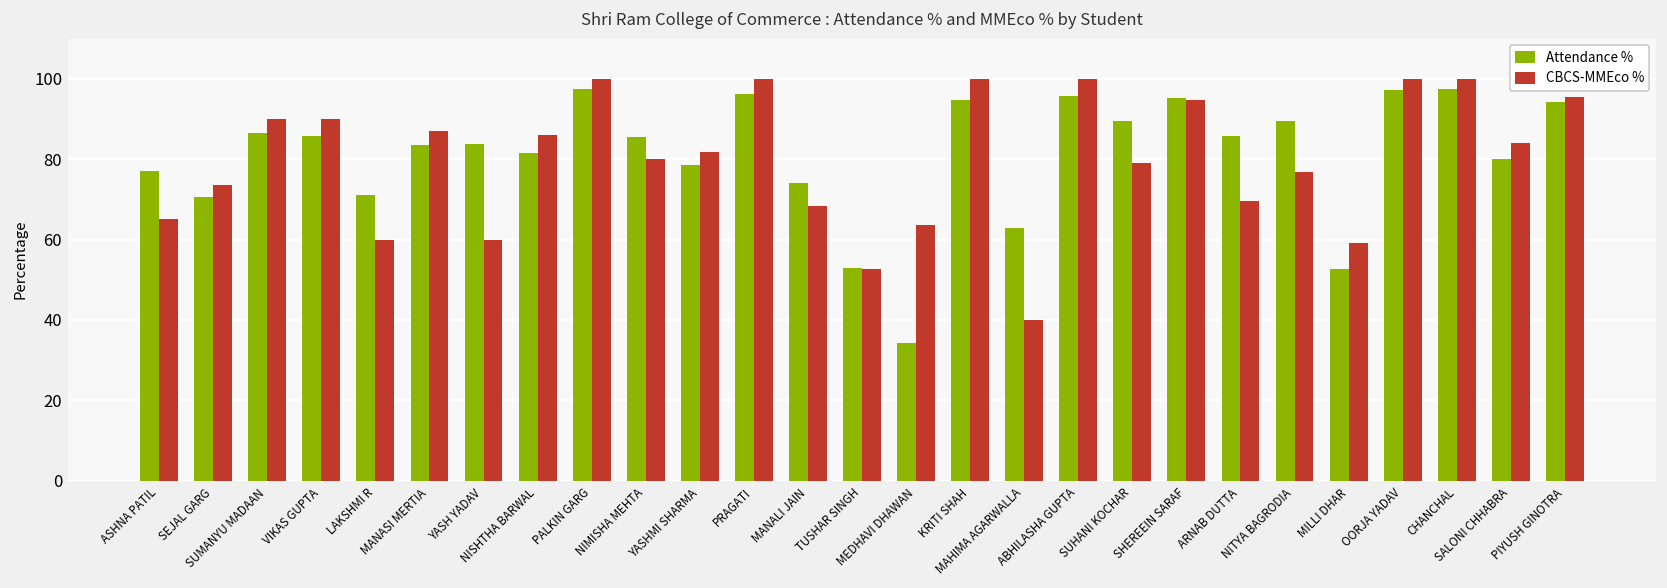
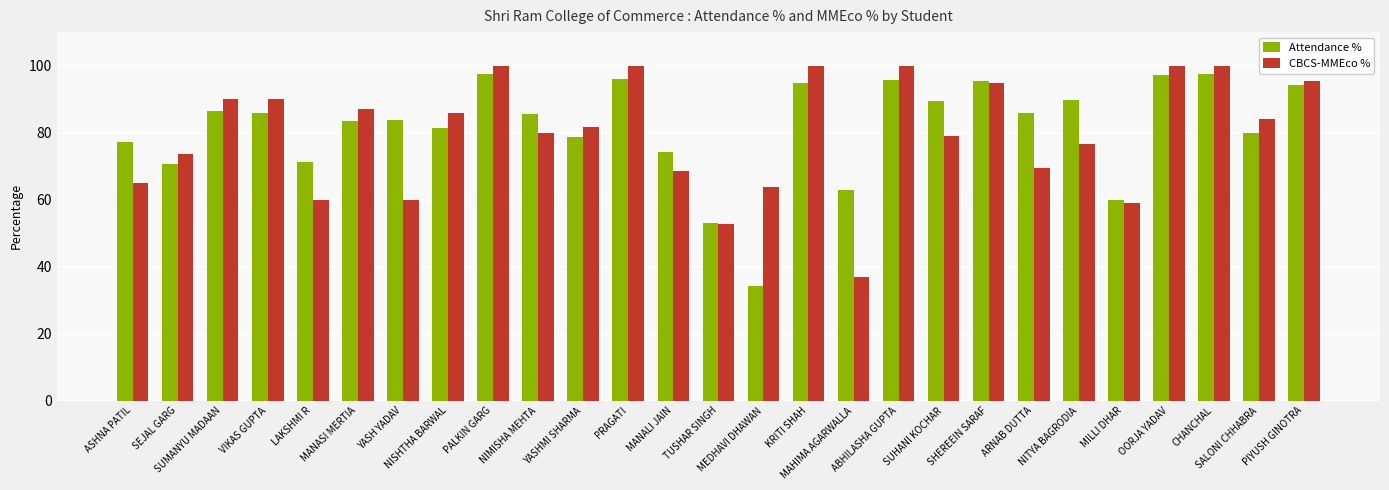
  {
    "Attendance %": {
      "ASHNA PATIL": 77,
      "SEJAL GARG": 71,
      "SUMANYU MADAAN": 86,
      "VIKAS GUPTA": 86,
      "LAKSHMI R": 71,
      "MANASI MERTIA": 83,
      "YASH YADAV": 84,
      "NISHTHA BARWAL": 81,
      "PALKIN GARG": 97,
      "NIMISHA MEHTA": 86,
      "YASHMI SHARMA": 79,
      "PRAGATI": 96,
      "MANALI JAIN": 74,
      "TUSHAR SINGH": 53,
      "MEDHAVI DHAWAN": 34,
      "KRITI SHAH": 95,
      "MAHIMA AGARWALLA": 63,
      "ABHILASHA GUPTA": 96,
      "SUHANI KOCHAR": 89,
      "SHEREEIN SARAF": 95,
      "ARNAB DUTTA": 86,
      "NITYA BAGRODIA": 90,
-     "MILLI DHAR": 53,
+     "MILLI DHAR": 60,
      "OORJA YADAV": 97,
      "CHANCHAL": 97,
      "SALONI CHHABRA": 80,
      "PIYUSH GINOTRA": 94
    },
    "CBCS-MMEco %": {
      "ASHNA PATIL": 65,
      "SEJAL GARG": 74,
      "SUMANYU MADAAN": 90,
      "VIKAS GUPTA": 90,
      "LAKSHMI R": 60,
      "MANASI MERTIA": 87,
      "YASH YADAV": 60,
      "NISHTHA BARWAL": 86,
      "PALKIN GARG": 100,
      "NIMISHA MEHTA": 80,
      "YASHMI SHARMA": 82,
      "PRAGATI": 100,
      "MANALI JAIN": 68,
      "TUSHAR SINGH": 53,
      "MEDHAVI DHAWAN": 64,
      "KRITI SHAH": 100,
-     "MAHIMA AGARWALLA": 40,
+     "MAHIMA AGARWALLA": 37,
      "ABHILASHA GUPTA": 100,
      "SUHANI KOCHAR": 79,
      "SHEREEIN SARAF": 95,
      "ARNAB DUTTA": 70,
      "NITYA BAGRODIA": 77,
      "MILLI DHAR": 59,
      "OORJA YADAV": 100,
      "CHANCHAL": 100,
      "SALONI CHHABRA": 84,
      "PIYUSH GINOTRA": 95
    }
  }
